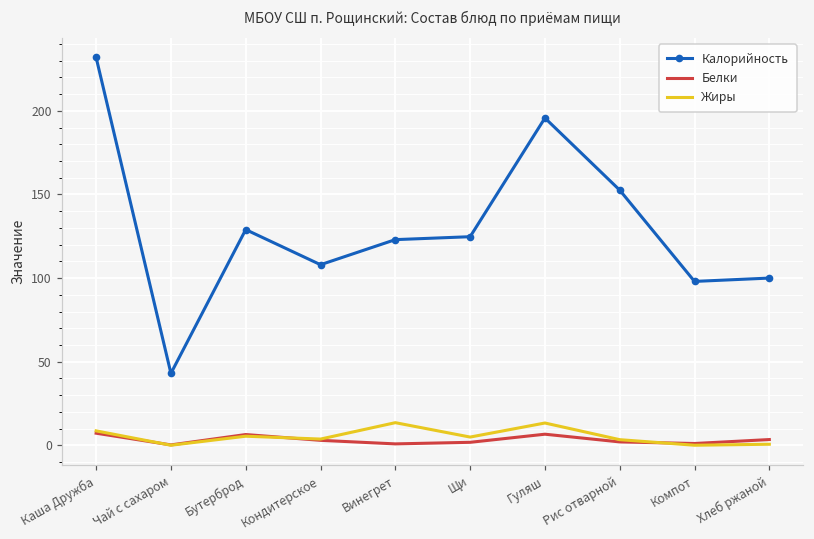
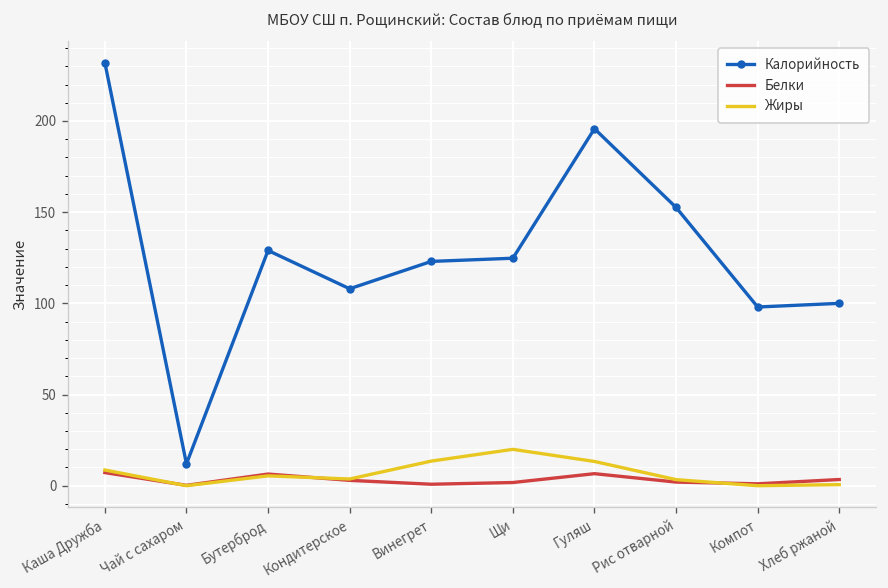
  {
    "Калорийность": {
      "Каша Дружба": 232,
-     "Чай с сахаром": 43,
+     "Чай с сахаром": 12,
      "Бутерброд": 129,
      "Кондитерское": 108,
      "Винегрет": 123,
      "Щи": 125,
      "Гуляш": 196,
      "Рис отварной": 153,
      "Компот": 98,
      "Хлеб ржаной": 100
    },
    "Белки": {
      "Винегрет": 1,
      "Щи": 2,
      "Гуляш": 7,
      "Хлеб ржаной": 3
    },
    "Жиры": {
      "Винегрет": 14,
-     "Щи": 5,
+     "Щи": 20,
      "Гуляш": 13,
      "Хлеб ржаной": 1
    }
  }
